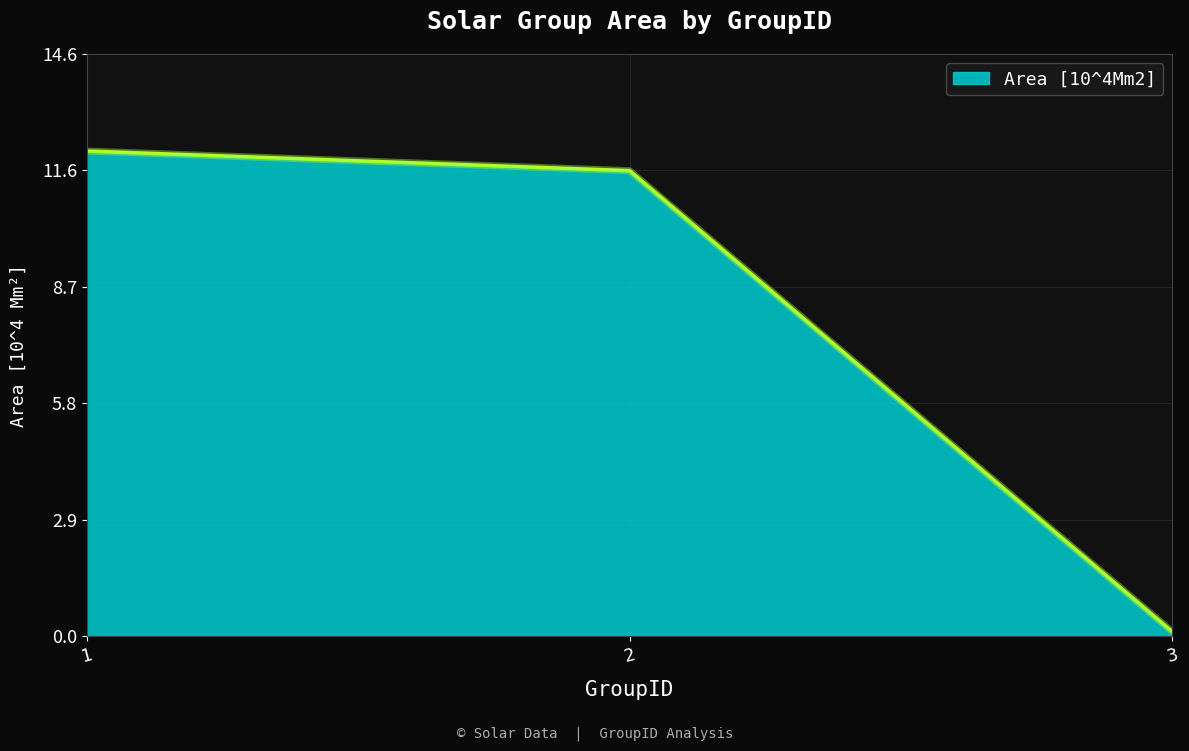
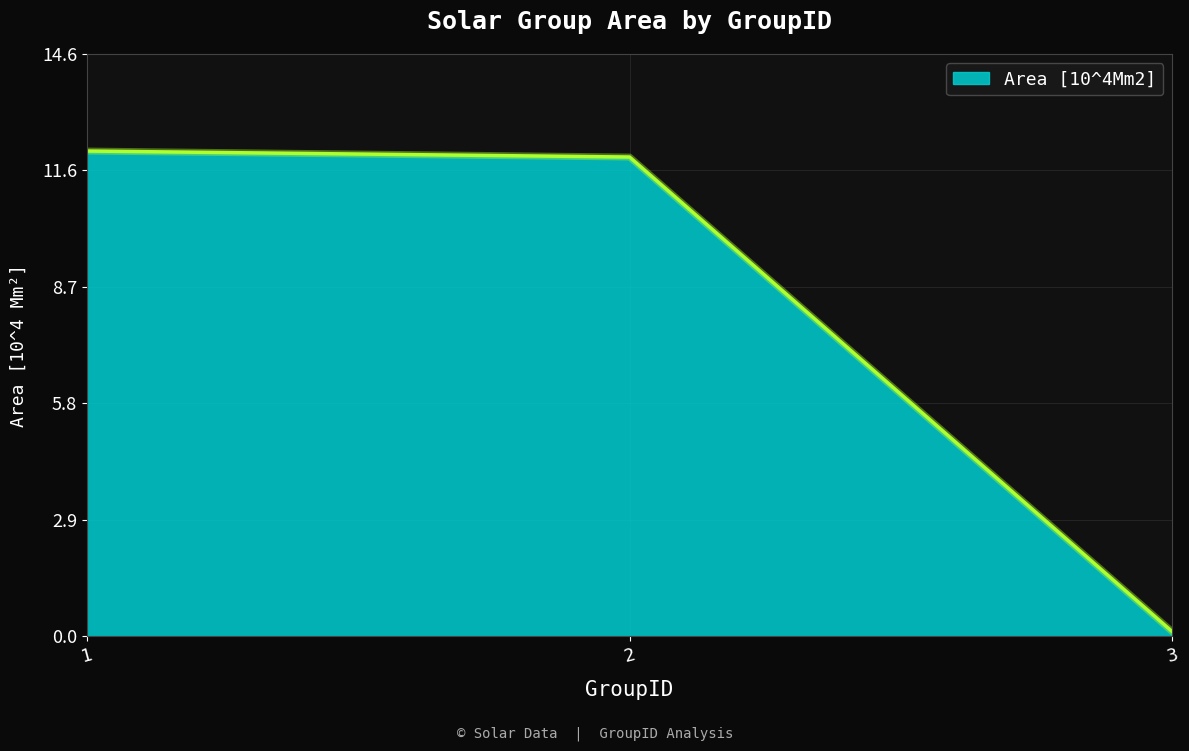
  {
    "1": 12.1,
-   "2": 11.6,
+   "2": 12.0,
    "3": 0.1
  }
